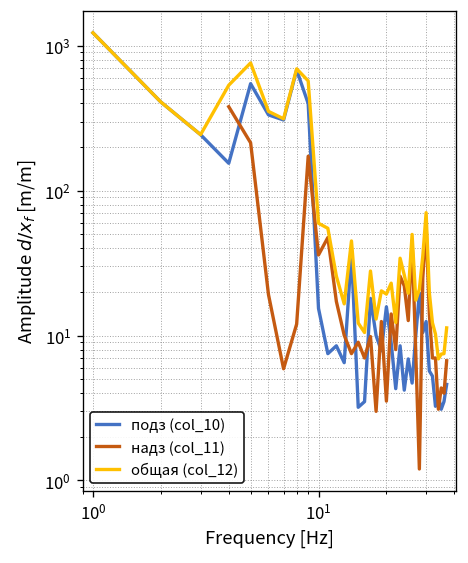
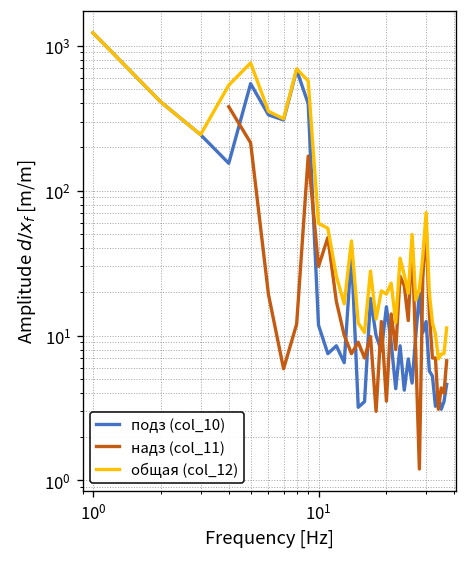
  {
    "подз (col_10)": {
-     "10^1": 15
+     "10^1": 12
    },
    "надз (col_11)": {
-     "10^1": 36
+     "10^1": 30
    },
    "общая (col_12)": {
      "10^1": 60
    }
  }
